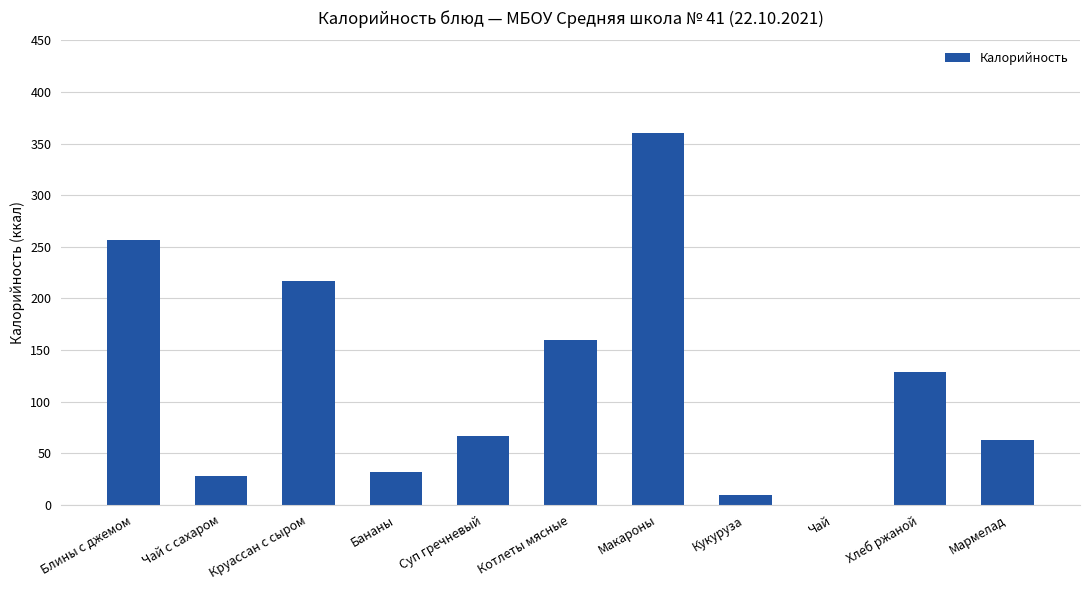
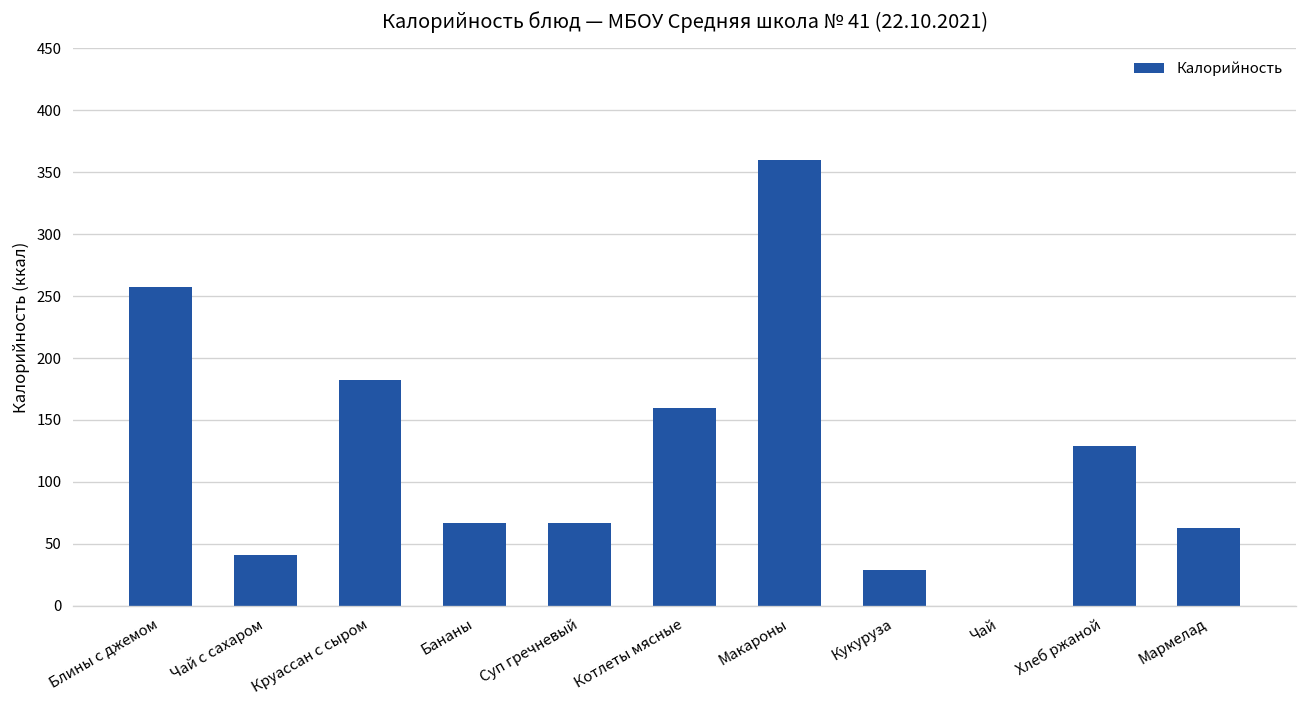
  {
    "Блины с джемом": 257,
-   "Чай с сахаром": 28,
-   "Круассан с сыром": 217,
-   "Бананы": 32,
+   "Чай с сахаром": 41,
+   "Круассан с сыром": 182,
+   "Бананы": 67,
    "Суп гречневый": 67,
    "Котлеты мясные": 160,
    "Макароны": 360,
-   "Кукуруза": 9,
+   "Кукуруза": 29,
    "Чай": 0,
    "Хлеб ржаной": 129,
    "Мармелад": 63
  }
